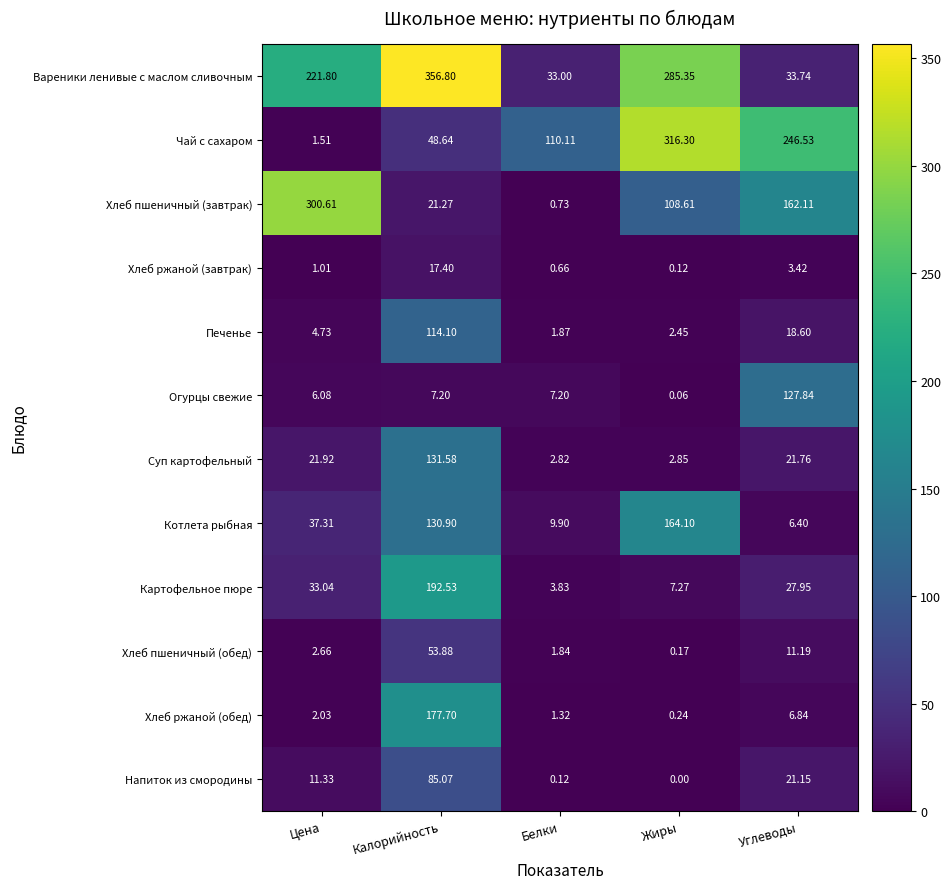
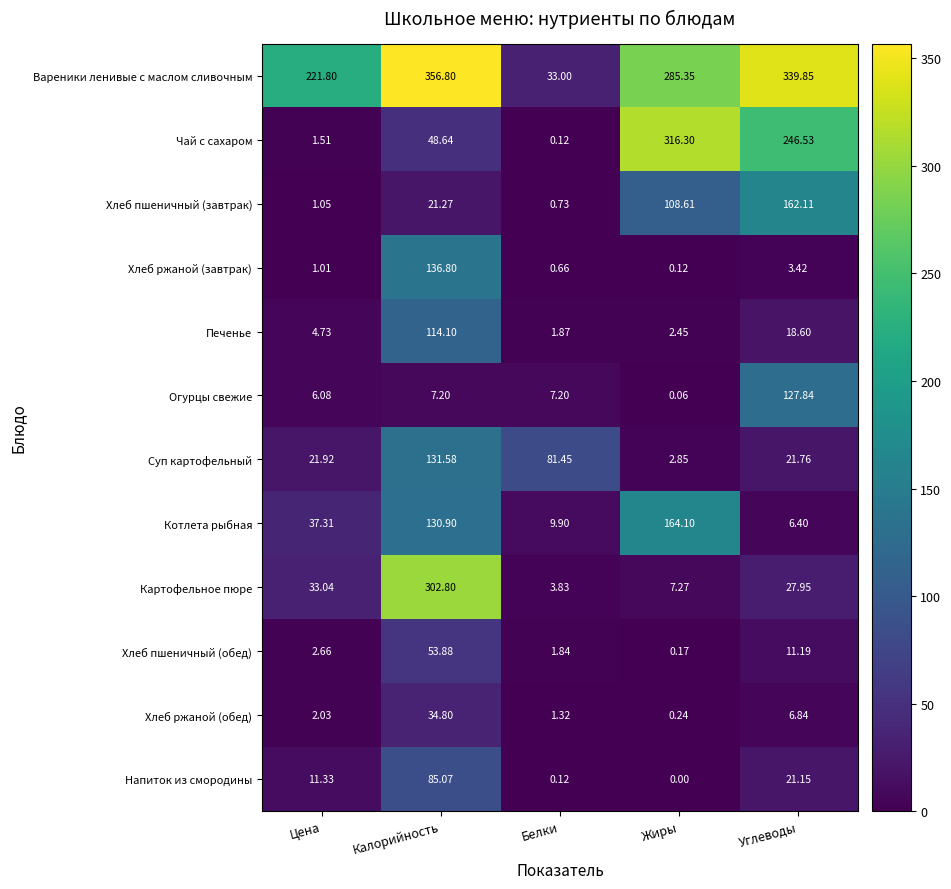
  {
    "Вареники ленивые с маслом сливочным": {
      "Цена": 221.80,
      "Калорийность": 356.80,
      "Белки": 33.00,
      "Жиры": 285.35,
-     "Углеводы": 33.74
+     "Углеводы": 339.85
    },
    "Чай с сахаром": {
      "Цена": 1.51,
      "Калорийность": 48.64,
-     "Белки": 110.11,
+     "Белки": 0.12,
      "Жиры": 316.30,
      "Углеводы": 246.53
    },
    "Хлеб пшеничный (завтрак)": {
-     "Цена": 300.61,
+     "Цена": 1.05,
      "Калорийность": 21.27,
      "Белки": 0.73,
      "Жиры": 108.61,
      "Углеводы": 162.11
    },
    "Хлеб ржаной (завтрак)": {
      "Цена": 1.01,
-     "Калорийность": 17.40,
+     "Калорийность": 136.80,
      "Белки": 0.66,
      "Жиры": 0.12,
      "Углеводы": 3.42
    },
    "Печенье": {
      "Цена": 4.73,
      "Калорийность": 114.10,
      "Белки": 1.87,
      "Жиры": 2.45,
      "Углеводы": 18.60
    },
    "Огурцы свежие": {
      "Цена": 6.08,
      "Калорийность": 7.20,
      "Белки": 7.20,
      "Жиры": 0.06,
      "Углеводы": 127.84
    },
    "Суп картофельный": {
      "Цена": 21.92,
      "Калорийность": 131.58,
-     "Белки": 2.82,
+     "Белки": 81.45,
      "Жиры": 2.85,
      "Углеводы": 21.76
    },
    "Котлета рыбная": {
      "Цена": 37.31,
      "Калорийность": 130.90,
      "Белки": 9.90,
      "Жиры": 164.10,
      "Углеводы": 6.40
    },
    "Картофельное пюре": {
      "Цена": 33.04,
-     "Калорийность": 192.53,
+     "Калорийность": 302.80,
      "Белки": 3.83,
      "Жиры": 7.27,
      "Углеводы": 27.95
    },
    "Хлеб пшеничный (обед)": {
      "Цена": 2.66,
      "Калорийность": 53.88,
      "Белки": 1.84,
      "Жиры": 0.17,
      "Углеводы": 11.19
    },
    "Хлеб ржаной (обед)": {
      "Цена": 2.03,
-     "Калорийность": 177.70,
+     "Калорийность": 34.80,
      "Белки": 1.32,
      "Жиры": 0.24,
      "Углеводы": 6.84
    },
    "Напиток из смородины": {
      "Цена": 11.33,
      "Калорийность": 85.07,
      "Белки": 0.12,
      "Жиры": 0.00,
      "Углеводы": 21.15
    }
  }
